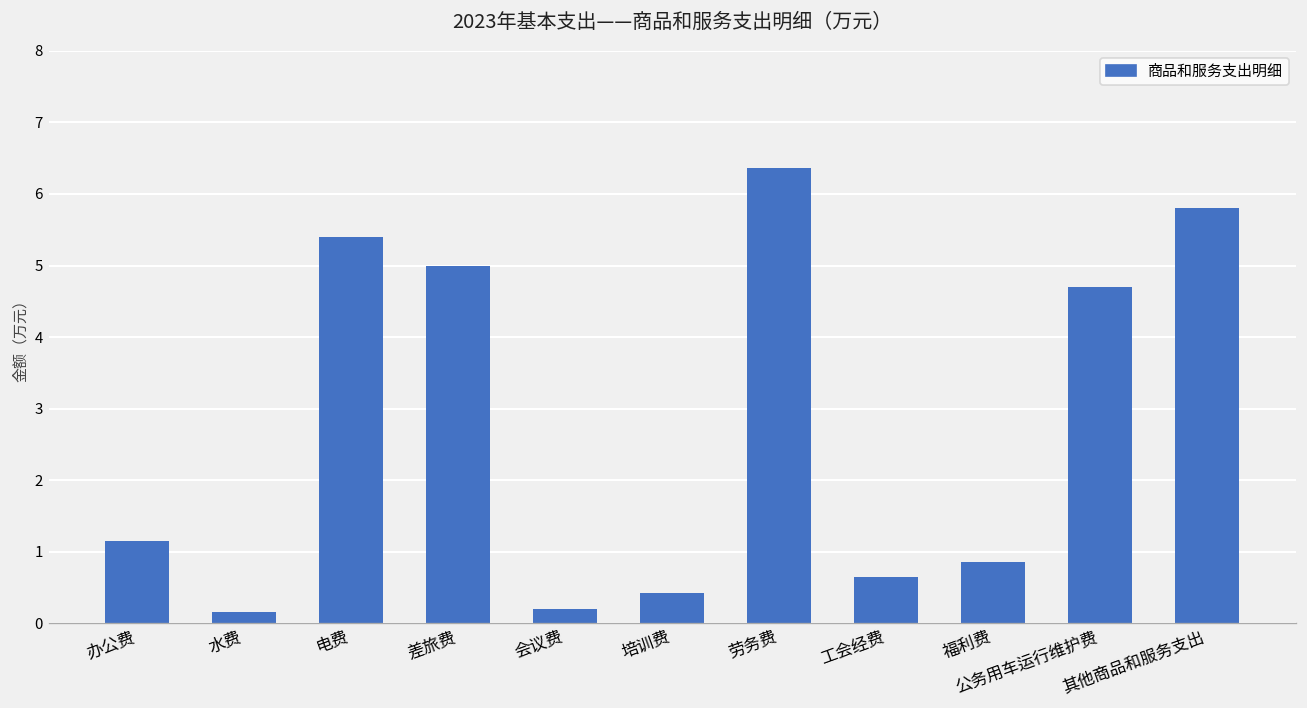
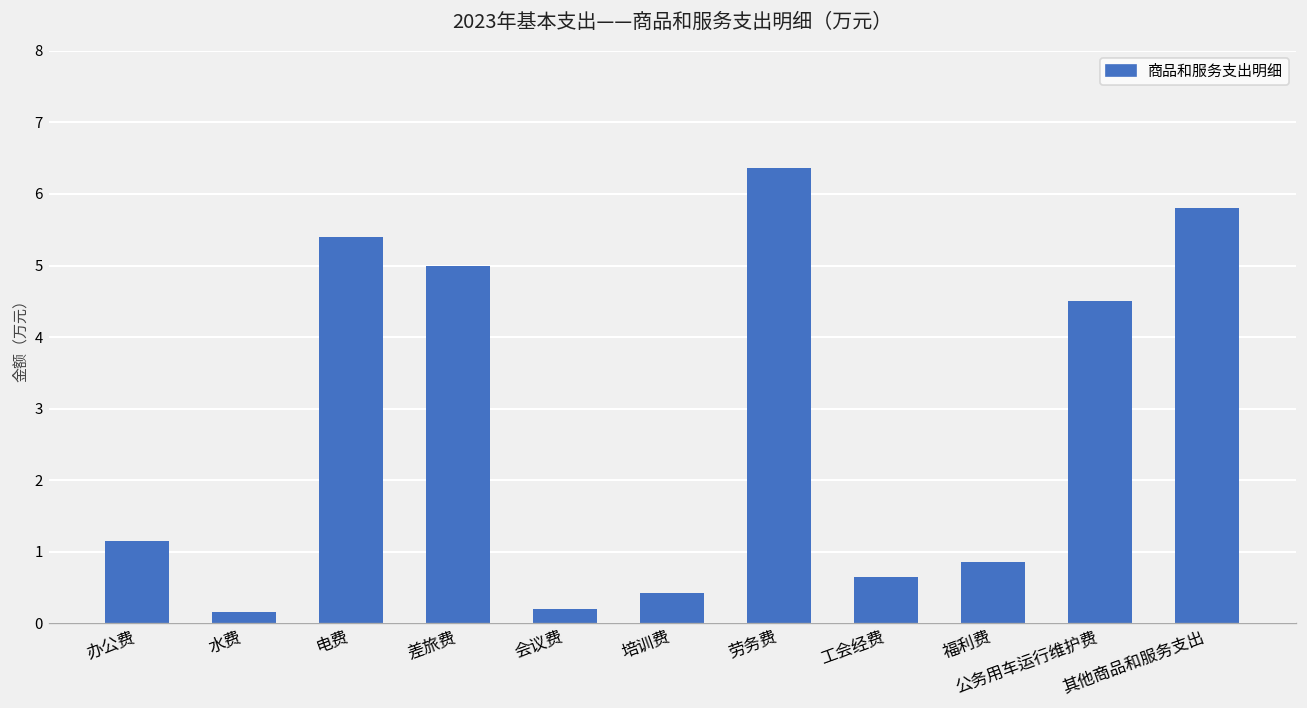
  {
    "办公费": 1.2,
    "水费": 0.2,
    "电费": 5.4,
    "差旅费": 5.0,
    "会议费": 0.2,
    "培训费": 0.4,
    "劳务费": 6.4,
    "工会经费": 0.6,
    "福利费": 0.9,
-   "公务用车运行维护费": 4.7,
+   "公务用车运行维护费": 4.5,
    "其他商品和服务支出": 5.8
  }
